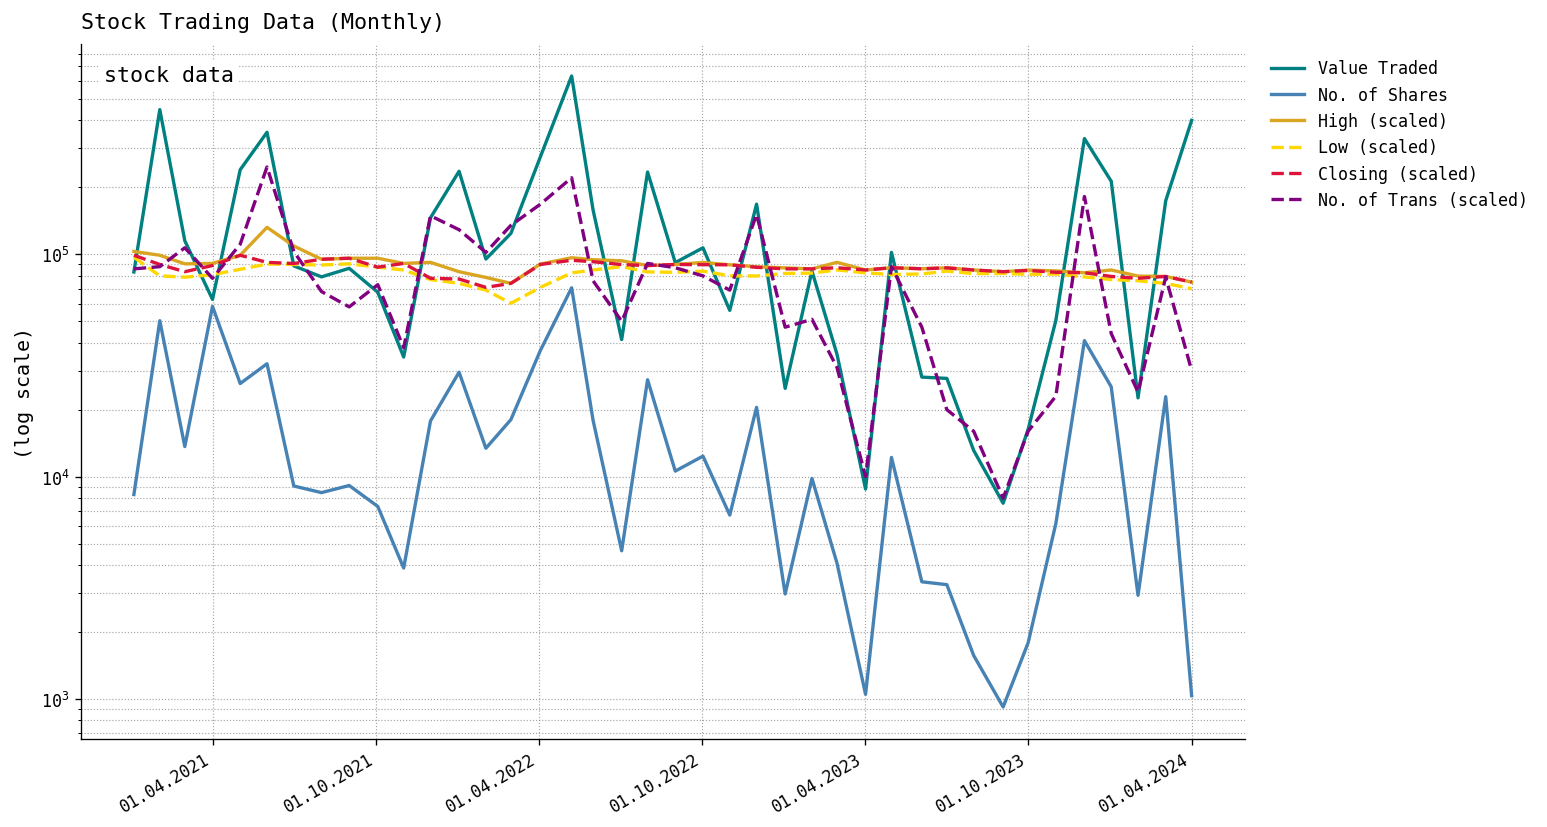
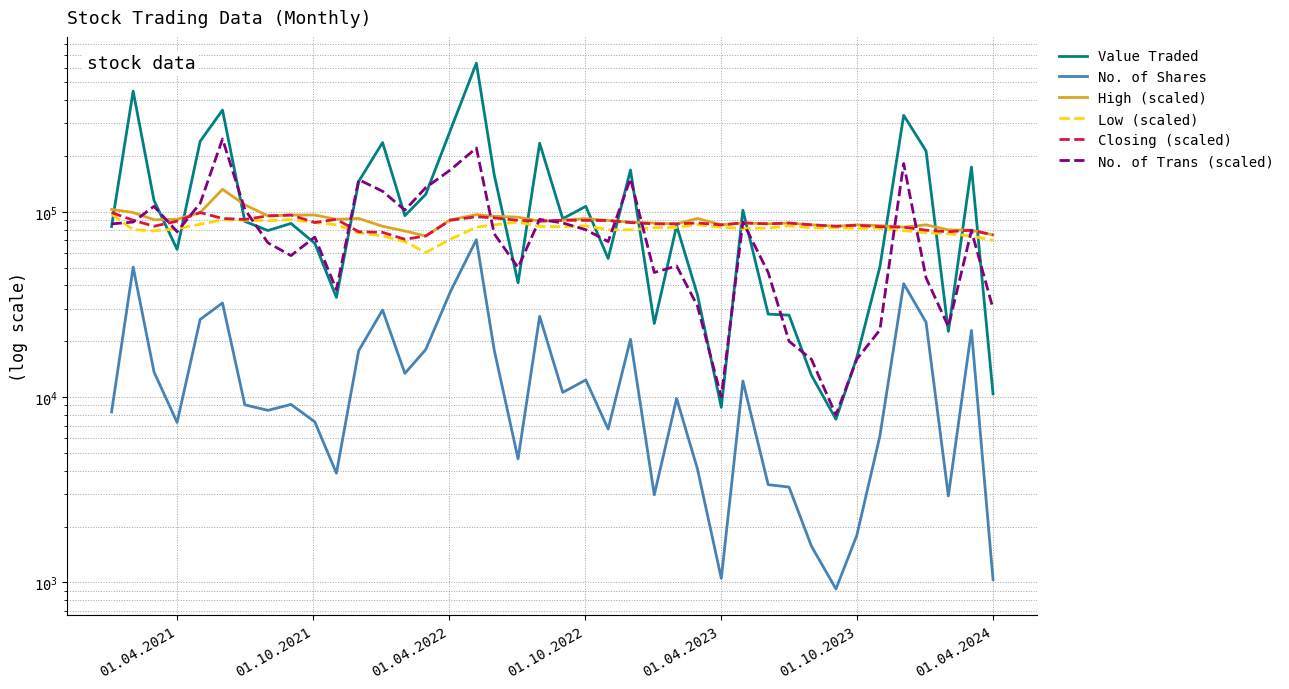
  {
    "Value Traded": {
      "01.04.2021": 63000,
-     "01.04.2024": 400000
+     "01.04.2024": 10000
    },
    "No. of Shares": {
-     "01.04.2021": 58000,
+     "01.04.2021": 7300,
      "01.10.2023": 1800,
      "01.04.2024": 1000
    },
    "Low (scaled)": {
      "01.04.2021": 80000,
      "01.10.2023": 80000,
      "01.04.2024": 70000
    },
    "No. of Trans (scaled)": {
      "01.04.2021": 78000,
      "01.04.2024": 30000
    }
  }
